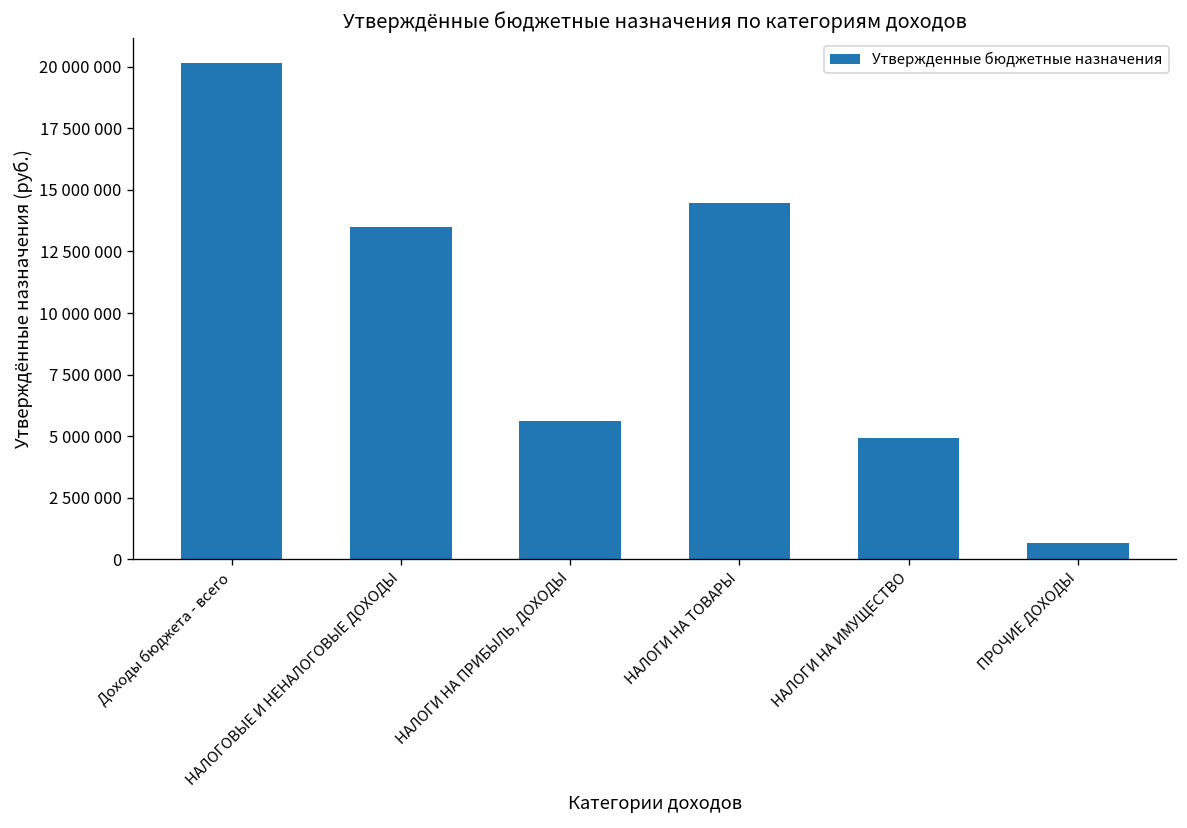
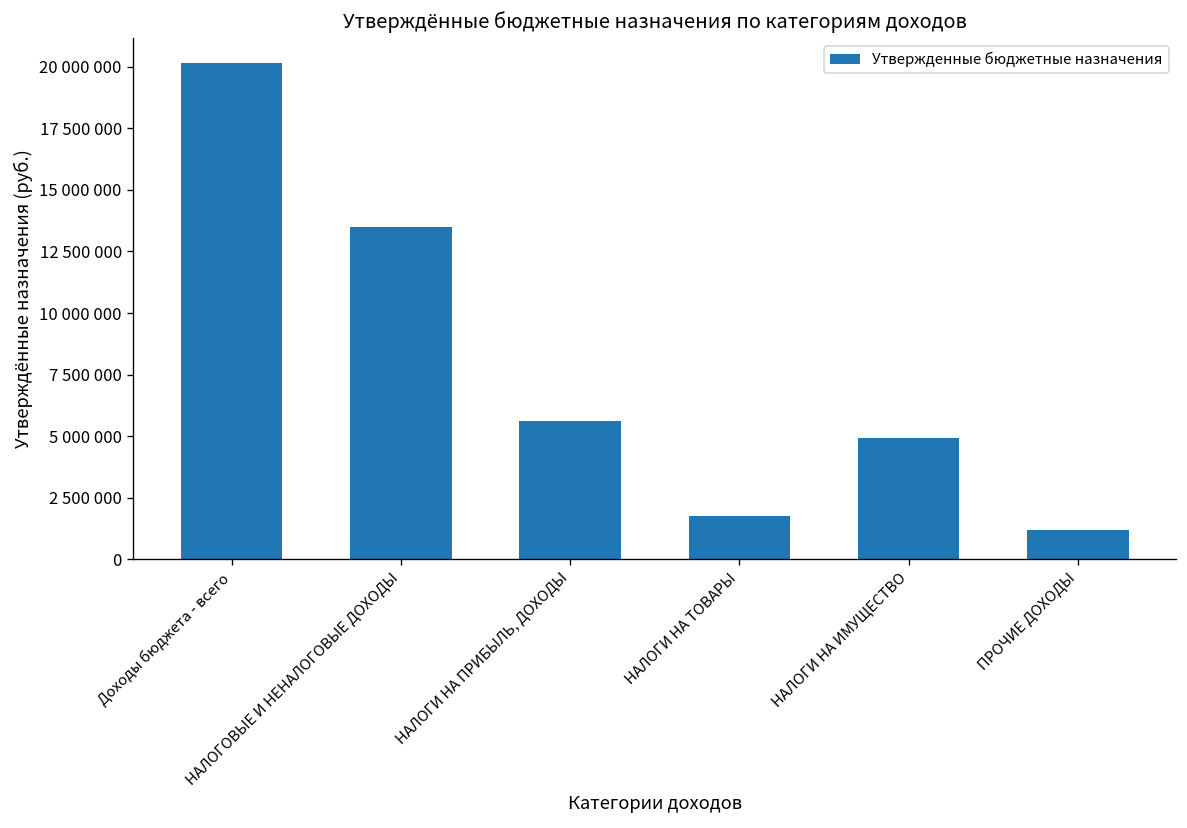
  {
    "Доходы бюджета - всего": 20100000,
    "НАЛОГОВЫЕ И НЕНАЛОГОВЫЕ ДОХОДЫ": 13500000,
    "НАЛОГИ НА ПРИБЫЛЬ, ДОХОДЫ": 5600000,
-   "НАЛОГИ НА ТОВАРЫ": 14500000,
+   "НАЛОГИ НА ТОВАРЫ": 1800000,
    "НАЛОГИ НА ИМУЩЕСТВО": 4900000,
-   "ПРОЧИЕ ДОХОДЫ": 700000
+   "ПРОЧИЕ ДОХОДЫ": 1200000
  }
